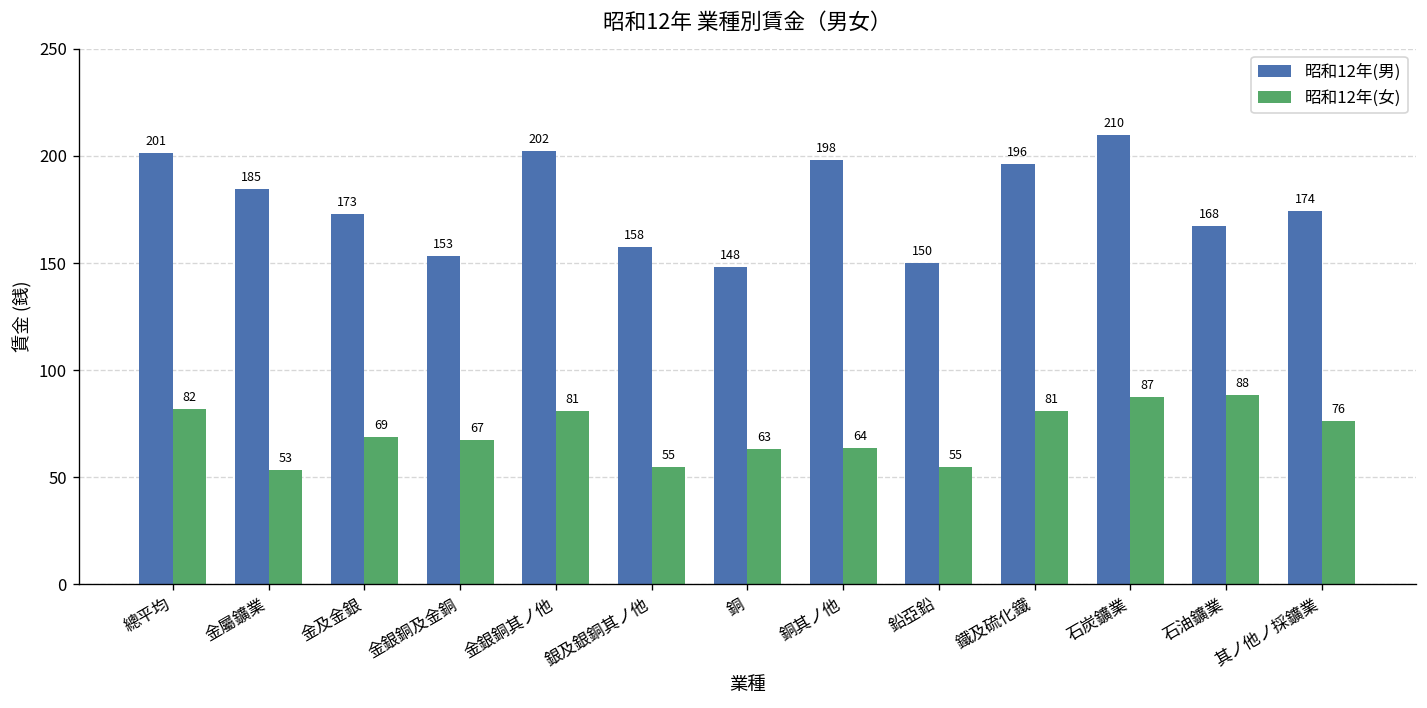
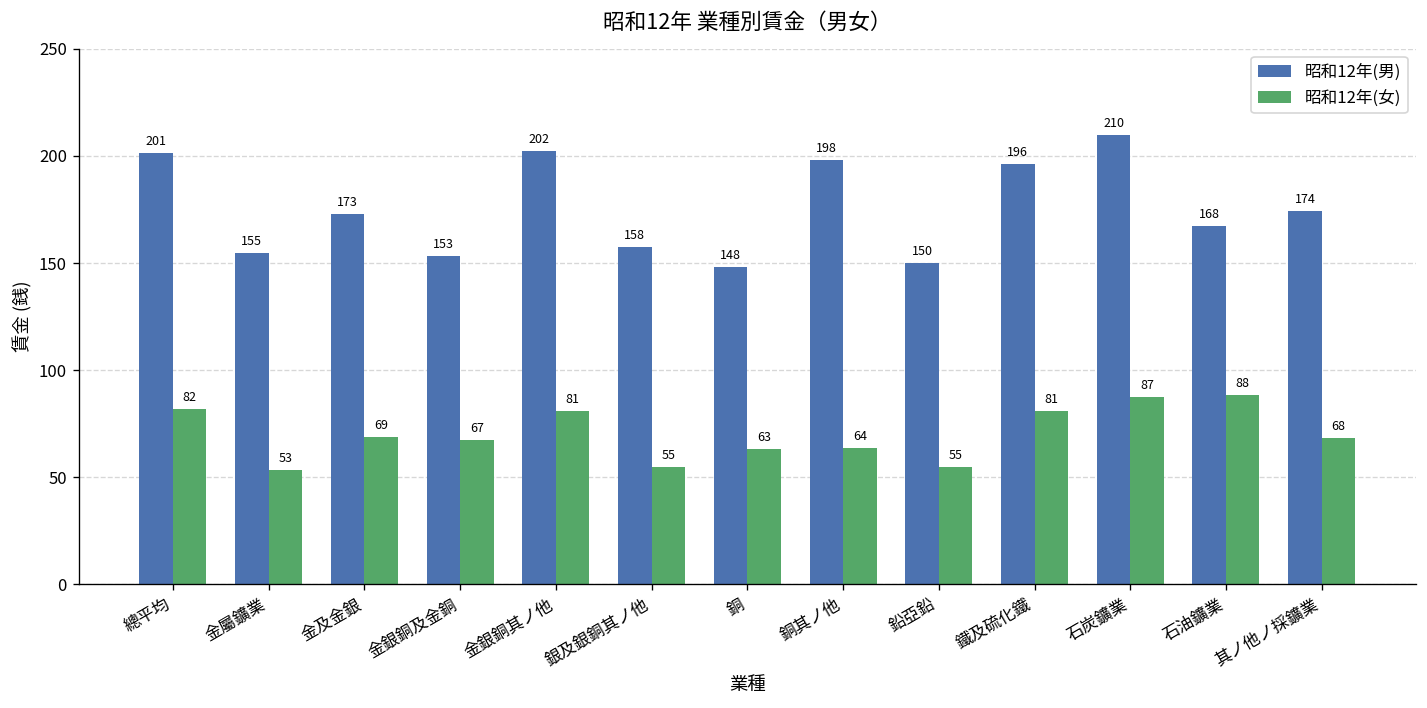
  {
    "昭和12年(男)": {
      "總平均": 201,
-     "金屬鑛業": 185,
+     "金屬鑛業": 155,
      "金及金銀": 173,
      "金銀銅及金銅": 153,
      "金銀銅其ノ他": 202,
      "銀及銀銅其ノ他": 158,
      "銅": 148,
      "銅其ノ他": 198,
      "鉛亞鉛": 150,
      "鐵及硫化鐵": 196,
      "石炭鑛業": 210,
      "石油鑛業": 168,
      "其ノ他ノ採鑛業": 174
    },
    "昭和12年(女)": {
      "總平均": 82,
      "金屬鑛業": 53,
      "金及金銀": 69,
      "金銀銅及金銅": 67,
      "金銀銅其ノ他": 81,
      "銀及銀銅其ノ他": 55,
      "銅": 63,
      "銅其ノ他": 64,
      "鉛亞鉛": 55,
      "鐵及硫化鐵": 81,
      "石炭鑛業": 87,
      "石油鑛業": 88,
-     "其ノ他ノ採鑛業": 76
+     "其ノ他ノ採鑛業": 68
    }
  }
